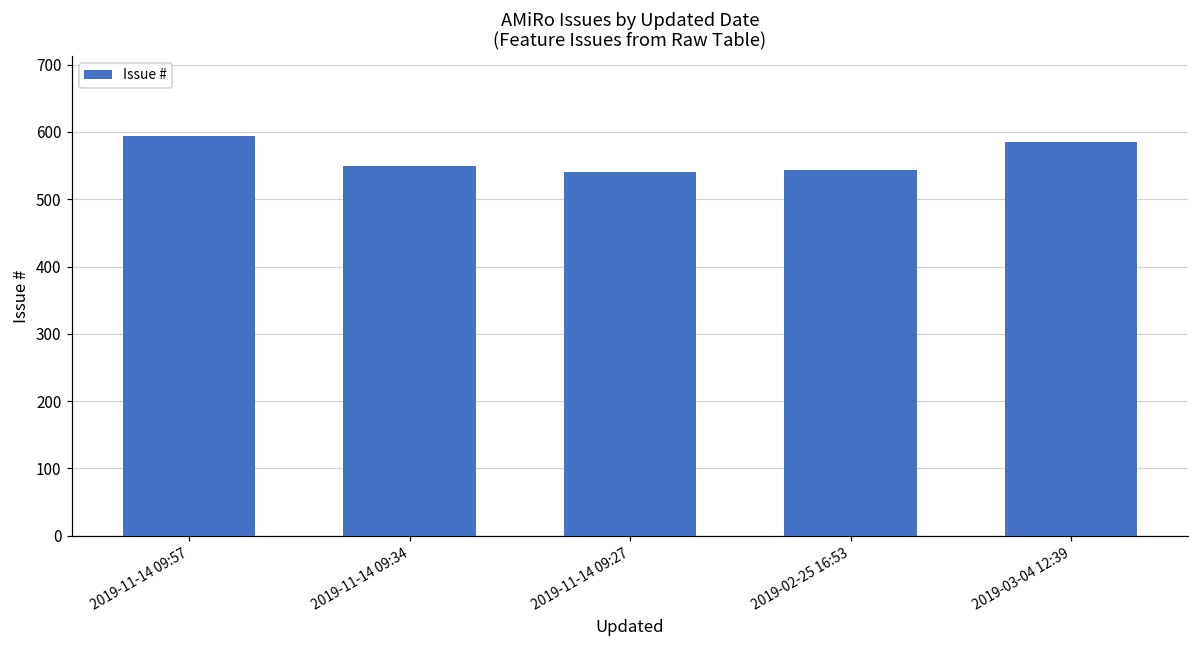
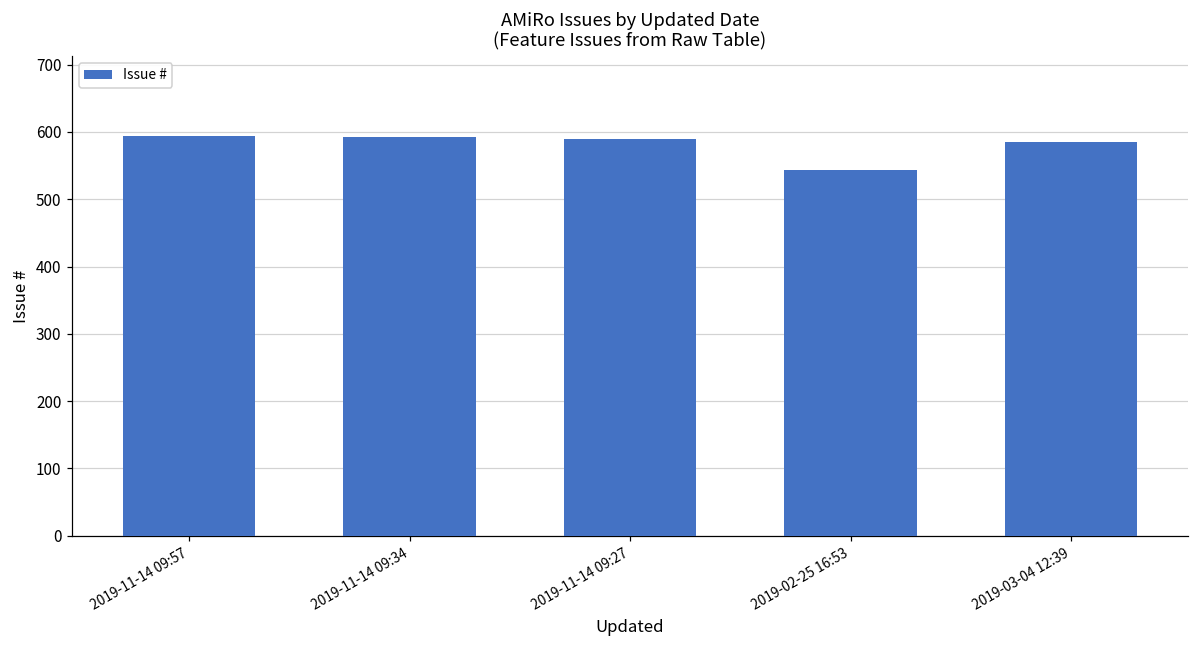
  {
    "2019-11-14 09:57": 590,
-   "2019-11-14 09:34": 550,
-   "2019-11-14 09:27": 540,
+   "2019-11-14 09:34": 590,
+   "2019-11-14 09:27": 590,
    "2019-02-25 16:53": 540,
    "2019-03-04 12:39": 590
  }
